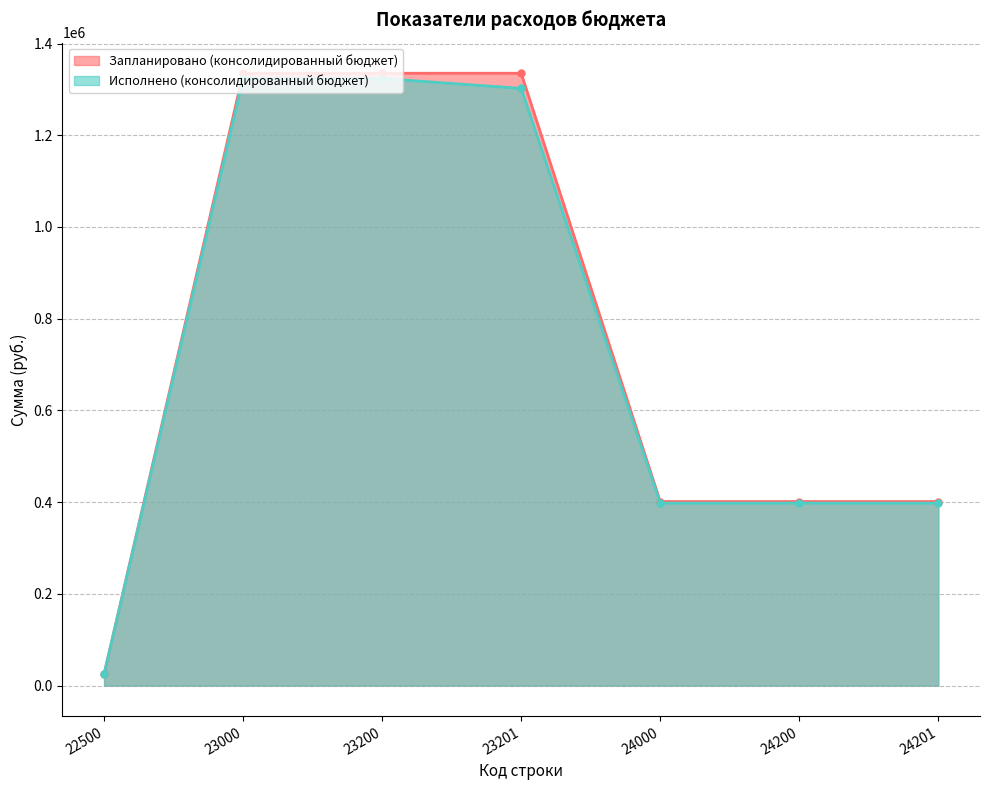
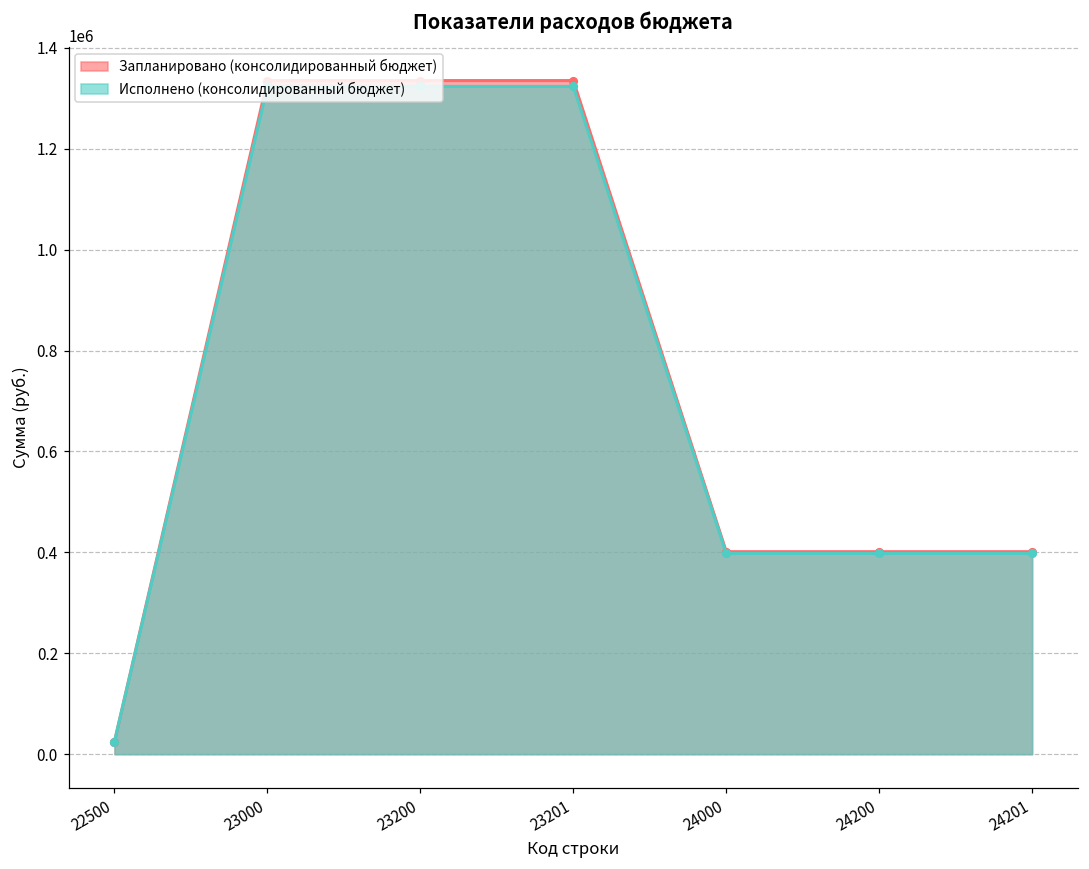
  {
    "Запланировано (консолидированный бюджет)": {
      "23201": 1340000
    },
    "Исполнено (консолидированный бюджет)": {
-     "23201": 1300000
+     "23201": 1320000
    }
  }
